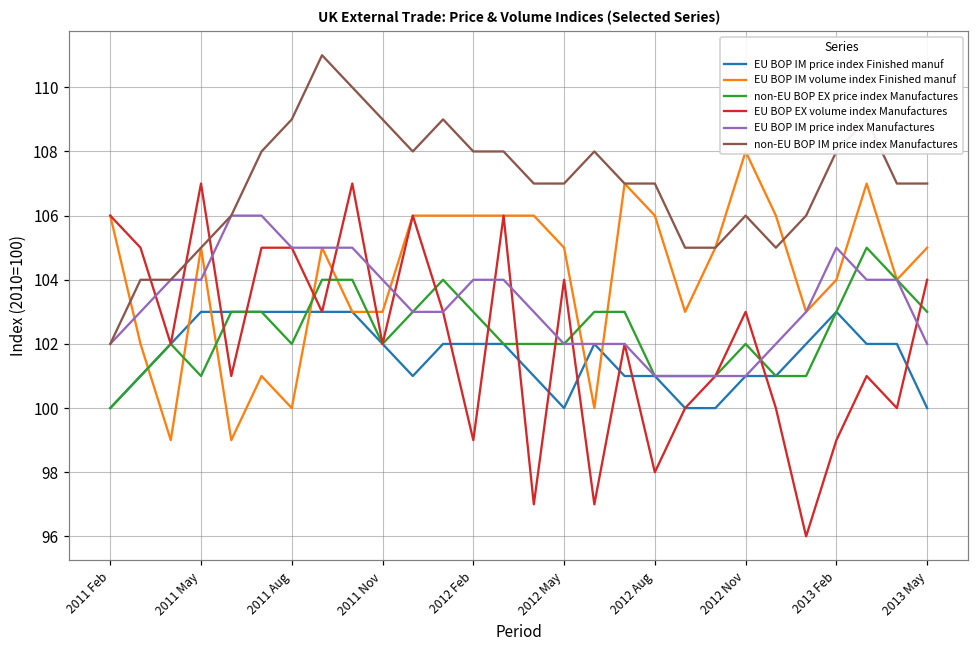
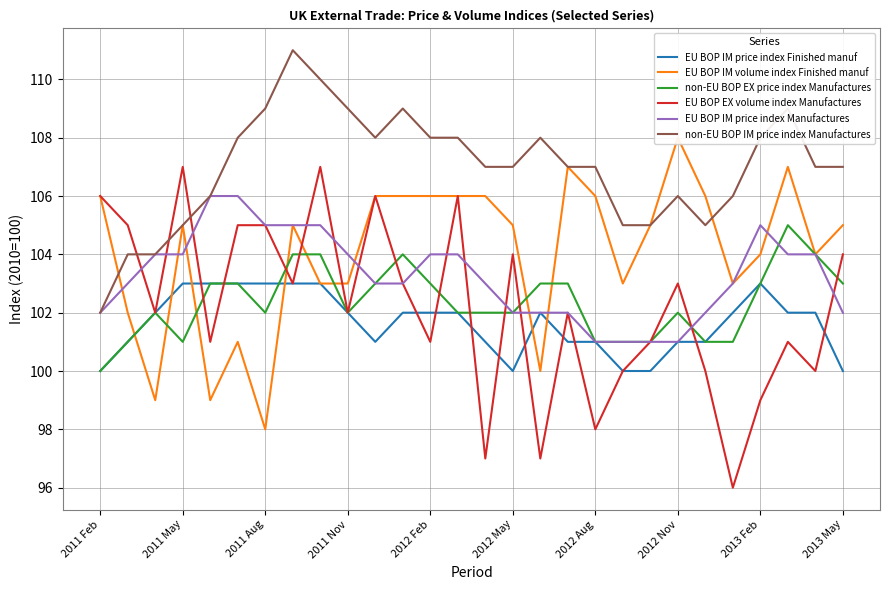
  {
    "EU BOP IM price index Finished manuf": {
      "2011 May": 103,
      "2011 Aug": 103,
      "2012 Feb": 102,
      "2012 May": 100,
      "2013 May": 100
    },
    "EU BOP IM volume index Finished manuf": {
-     "2011 Aug": 100,
+     "2011 Aug": 98,
      "2011 Nov": 103,
      "2012 Feb": 106,
      "2012 May": 105,
      "2012 Aug": 106,
      "2013 Feb": 104,
      "2013 May": 105
    },
    "non-EU BOP EX price index Manufactures": {
      "2011 May": 101,
      "2011 Aug": 102,
      "2012 Feb": 103,
      "2012 Nov": 102,
      "2013 May": 103
    },
    "EU BOP EX volume index Manufactures": {
      "2011 May": 107,
-     "2012 Feb": 99,
+     "2012 Feb": 101,
      "2012 May": 104,
      "2012 Aug": 98,
      "2012 Nov": 103,
      "2013 Feb": 99,
      "2013 May": 104
    },
    "EU BOP IM price index Manufactures": {
      "2011 May": 104,
      "2011 Nov": 104,
      "2012 Feb": 104,
      "2013 Feb": 105,
      "2013 May": 102
    },
    "non-EU BOP IM price index Manufactures": {
      "2011 Aug": 109,
      "2011 Nov": 109,
      "2012 Feb": 108,
      "2012 May": 107,
      "2012 Aug": 107,
      "2012 Nov": 106,
      "2013 May": 107
    }
  }
